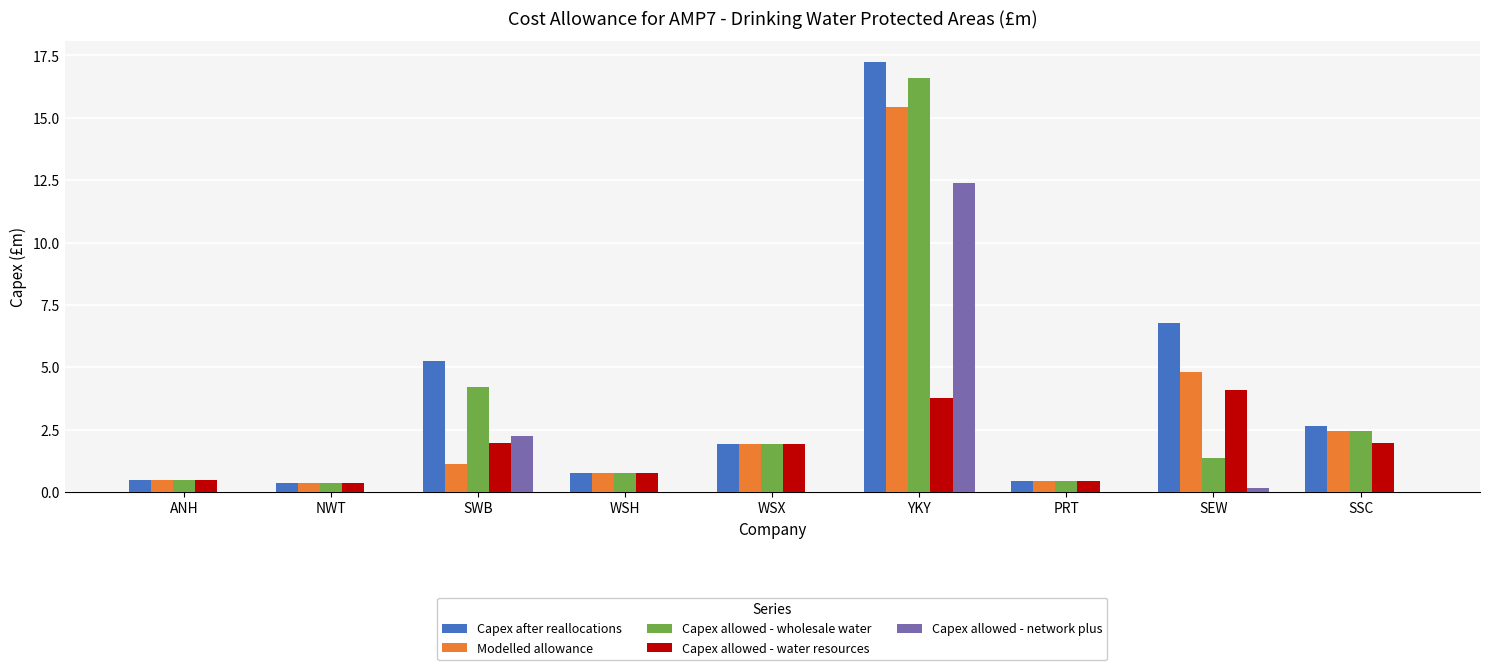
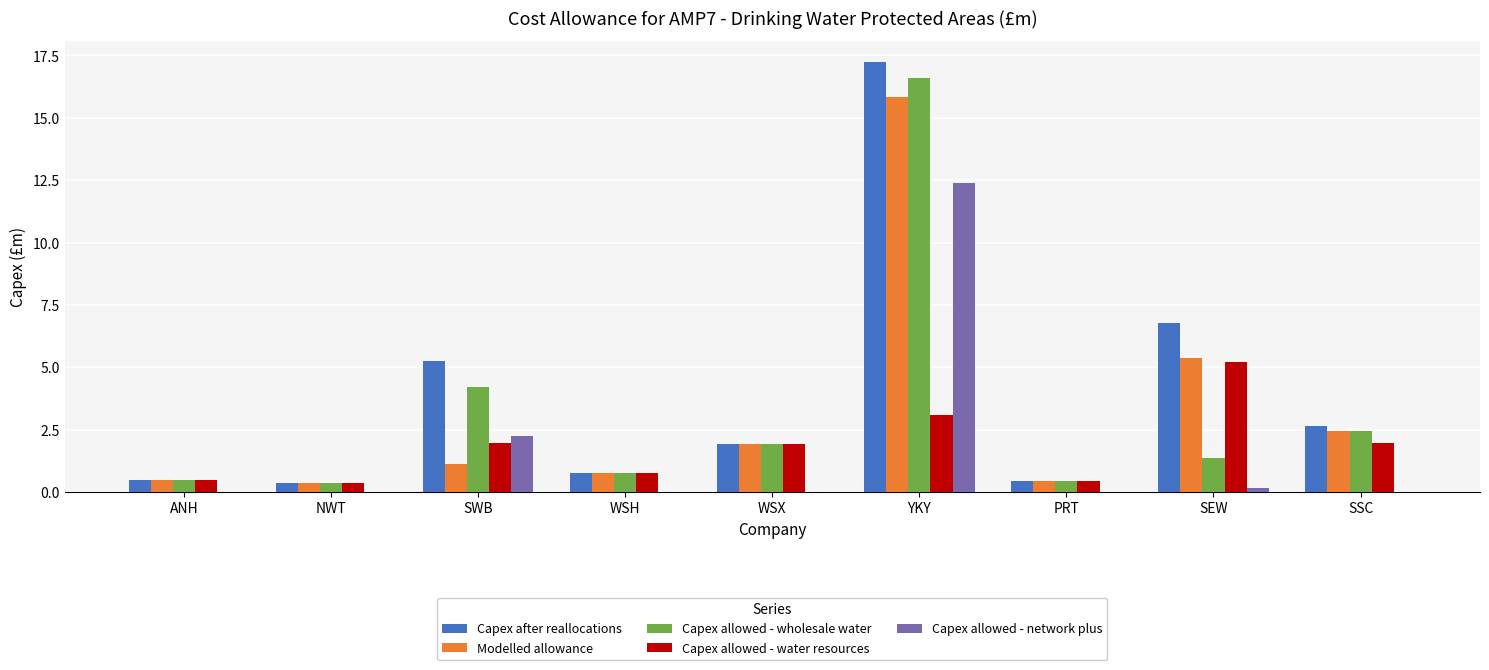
  {
    "Modelled allowance": {
      "ANH": 0.5,
      "NWT": 0.4,
      "SWB": 1.1,
      "WSH": 0.7,
      "WSX": 1.9,
-     "YKY": 15.4,
+     "YKY": 15.8,
      "PRT": 0.4,
-     "SEW": 4.8,
+     "SEW": 5.4,
      "SSC": 2.4
    },
    "Capex allowed - wholesale water": {
      "ANH": 0.5,
      "NWT": 0.4,
      "SWB": 4.2,
      "WSH": 0.7,
      "WSX": 1.9,
      "YKY": 16.6,
      "PRT": 0.4,
      "SEW": 1.3,
      "SSC": 2.4
    },
    "Capex allowed - water resources": {
      "ANH": 0.5,
      "NWT": 0.4,
      "SWB": 2.0,
      "WSH": 0.7,
      "WSX": 1.9,
-     "YKY": 3.8,
+     "YKY": 3.1,
      "PRT": 0.4,
-     "SEW": 4.1,
+     "SEW": 5.2,
      "SSC": 1.9
    }
  }
